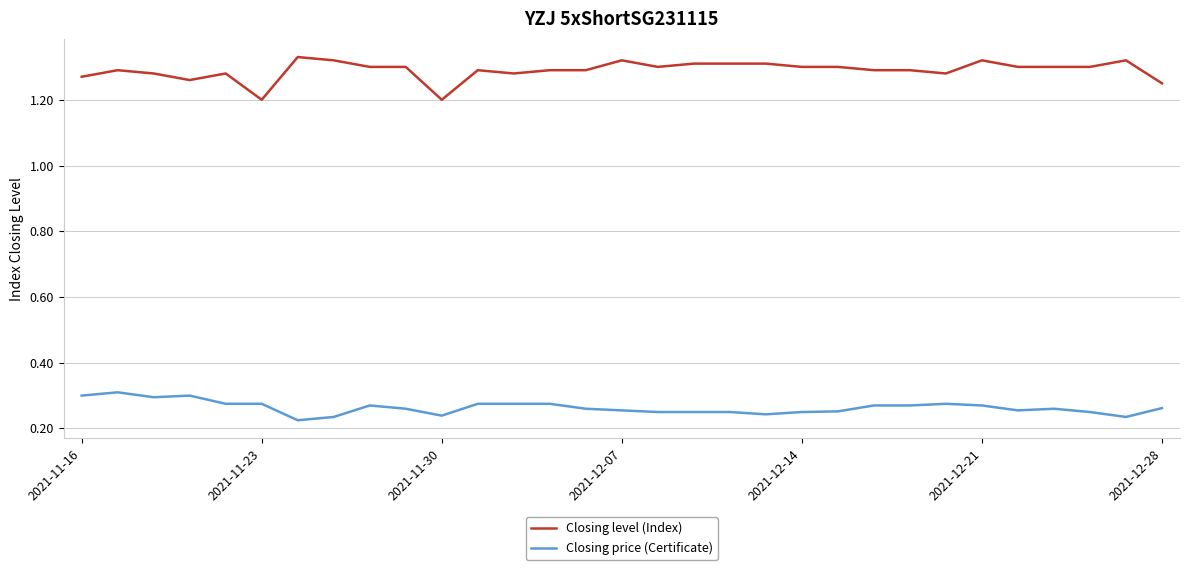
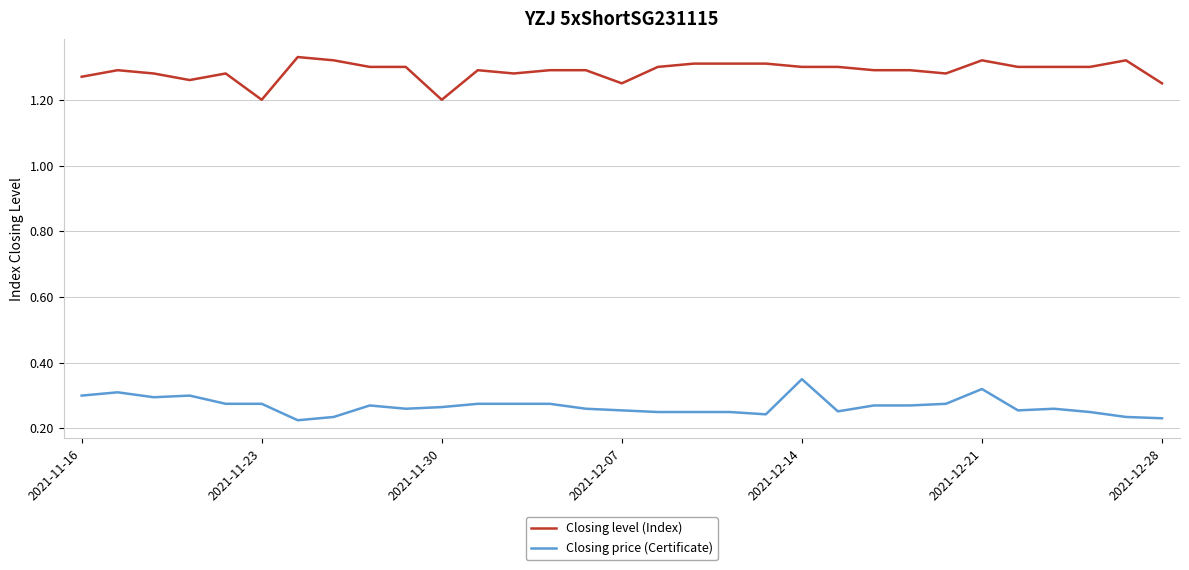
  {
    "Closing level (Index)": {
      "2021-11-16": 1.27,
      "2021-11-23": 1.20,
      "2021-11-30": 1.20,
-     "2021-12-07": 1.32,
+     "2021-12-07": 1.25,
      "2021-12-14": 1.30,
      "2021-12-21": 1.32,
      "2021-12-28": 1.25
    },
    "Closing price (Certificate)": {
      "2021-11-16": 0.30,
      "2021-11-23": 0.28,
-     "2021-11-30": 0.24,
+     "2021-11-30": 0.27,
      "2021-12-07": 0.26,
-     "2021-12-14": 0.25,
-     "2021-12-21": 0.27,
-     "2021-12-28": 0.26
+     "2021-12-14": 0.35,
+     "2021-12-21": 0.32,
+     "2021-12-28": 0.23
    }
  }
